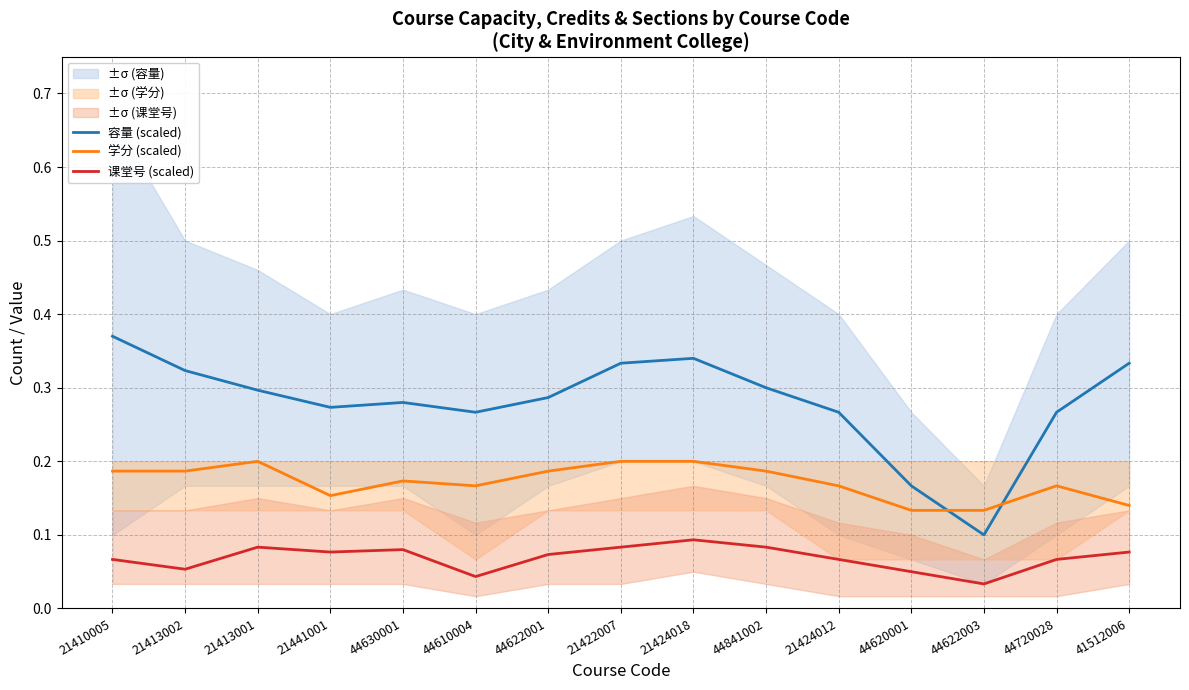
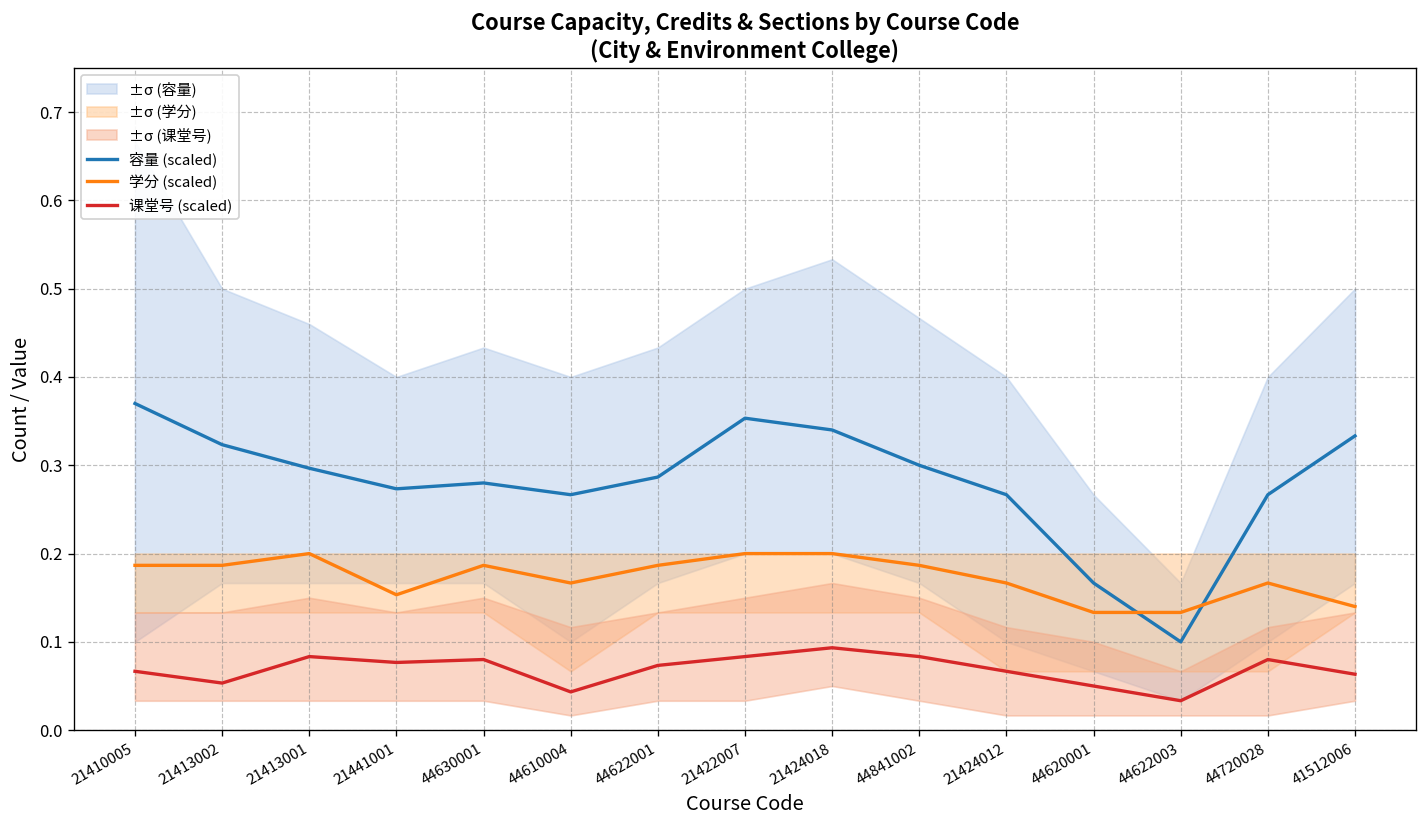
  {
    "容量 (scaled)": {
      "21410005": 0.37,
      "21413002": 0.32,
      "21413001": 0.30,
      "21441001": 0.27,
      "44630001": 0.28,
      "44610004": 0.27,
      "44622001": 0.29,
-     "21422007": 0.33,
+     "21422007": 0.35,
      "21424018": 0.34,
      "44841002": 0.30,
      "21424012": 0.27,
      "44620001": 0.17,
      "44622003": 0.10,
      "44720028": 0.27,
      "41512006": 0.33
    },
    "±σ (容量)": {
      "21422007": 0.30,
      "21424018": 0.33
    },
    "学分 (scaled)": {
      "21410005": 0.19,
      "21413002": 0.19,
      "21441001": 0.15,
-     "44630001": 0.17,
+     "44630001": 0.19,
      "44610004": 0.17,
      "44622001": 0.19,
      "44841002": 0.19,
      "21424012": 0.17,
      "44620001": 0.13,
      "44622003": 0.13,
      "44720028": 0.17,
      "41512006": 0.14
    },
    "课堂号 (scaled)": {
      "21410005": 0.07,
      "21413002": 0.05,
      "21413001": 0.08,
      "21441001": 0.08,
      "44630001": 0.08,
      "44610004": 0.04,
      "44622001": 0.07,
      "21422007": 0.08,
      "21424018": 0.09,
      "44841002": 0.08,
      "21424012": 0.07,
      "44620001": 0.05,
      "44622003": 0.03,
-     "44720028": 0.07,
-     "41512006": 0.08
+     "44720028": 0.08,
+     "41512006": 0.06
    }
  }
